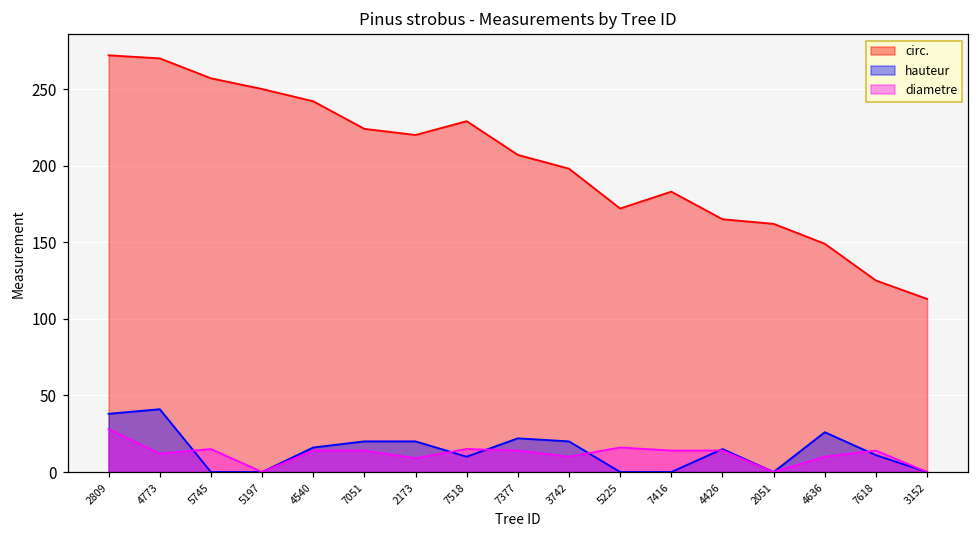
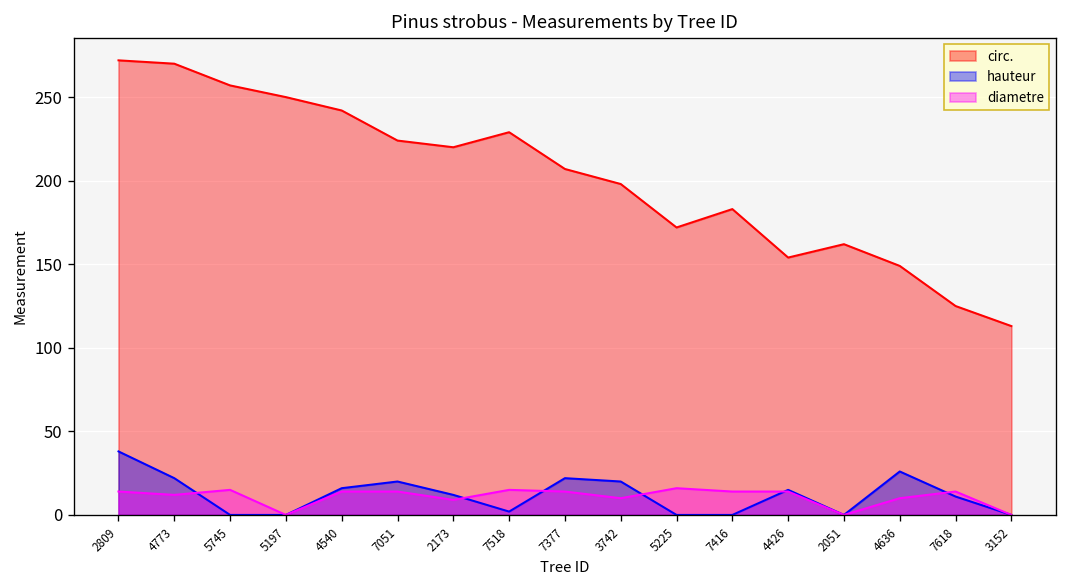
  {
    "circ.": {
      "2809": 272,
      "4773": 270,
      "5745": 257,
      "5197": 250,
      "4540": 242,
      "7051": 224,
      "2173": 220,
      "7518": 229,
      "7377": 207,
      "3742": 198,
      "5225": 172,
      "7416": 183,
-     "4426": 165,
+     "4426": 154,
      "2051": 162,
      "4636": 149,
      "7618": 125,
      "3152": 113
    },
    "hauteur": {
      "2809": 38,
-     "4773": 41,
+     "4773": 22,
      "5745": 0,
      "4540": 16,
      "7051": 20,
-     "2173": 20,
-     "7518": 10,
+     "2173": 12,
+     "7518": 2,
      "7377": 22,
      "3742": 20,
      "5225": 0,
      "7416": 0,
      "4636": 26,
      "7618": 11
    },
    "diametre": {
-     "2809": 28,
+     "2809": 14,
      "4773": 12,
      "5745": 15,
      "4540": 14,
      "7051": 14,
      "2173": 9,
      "7518": 15,
      "7377": 14,
      "3742": 10,
      "5225": 16,
      "7416": 14,
      "4636": 10,
      "7618": 14
    }
  }
